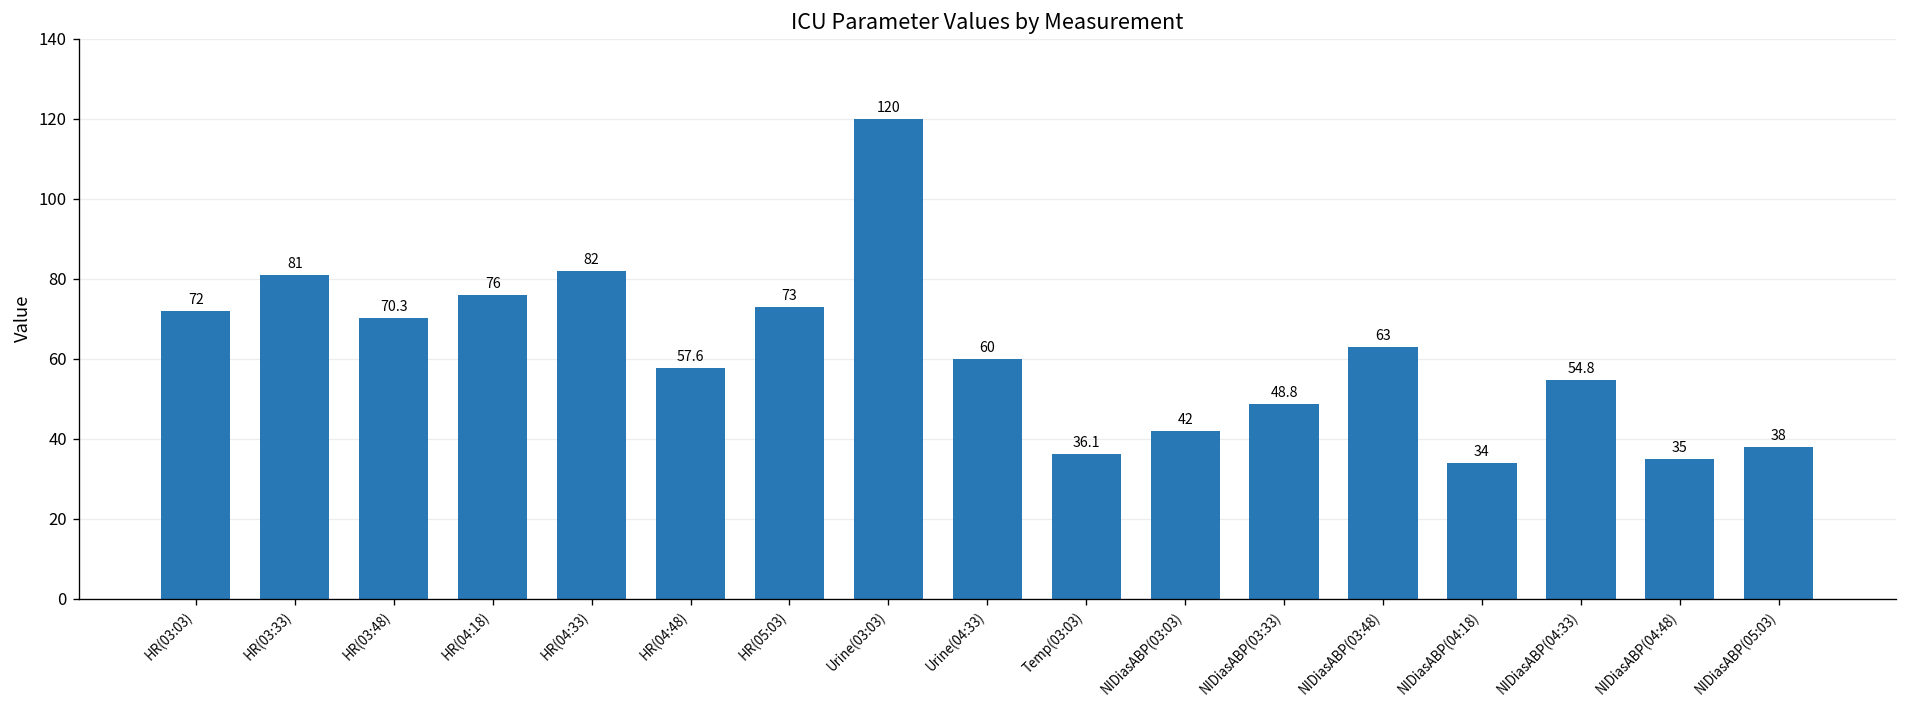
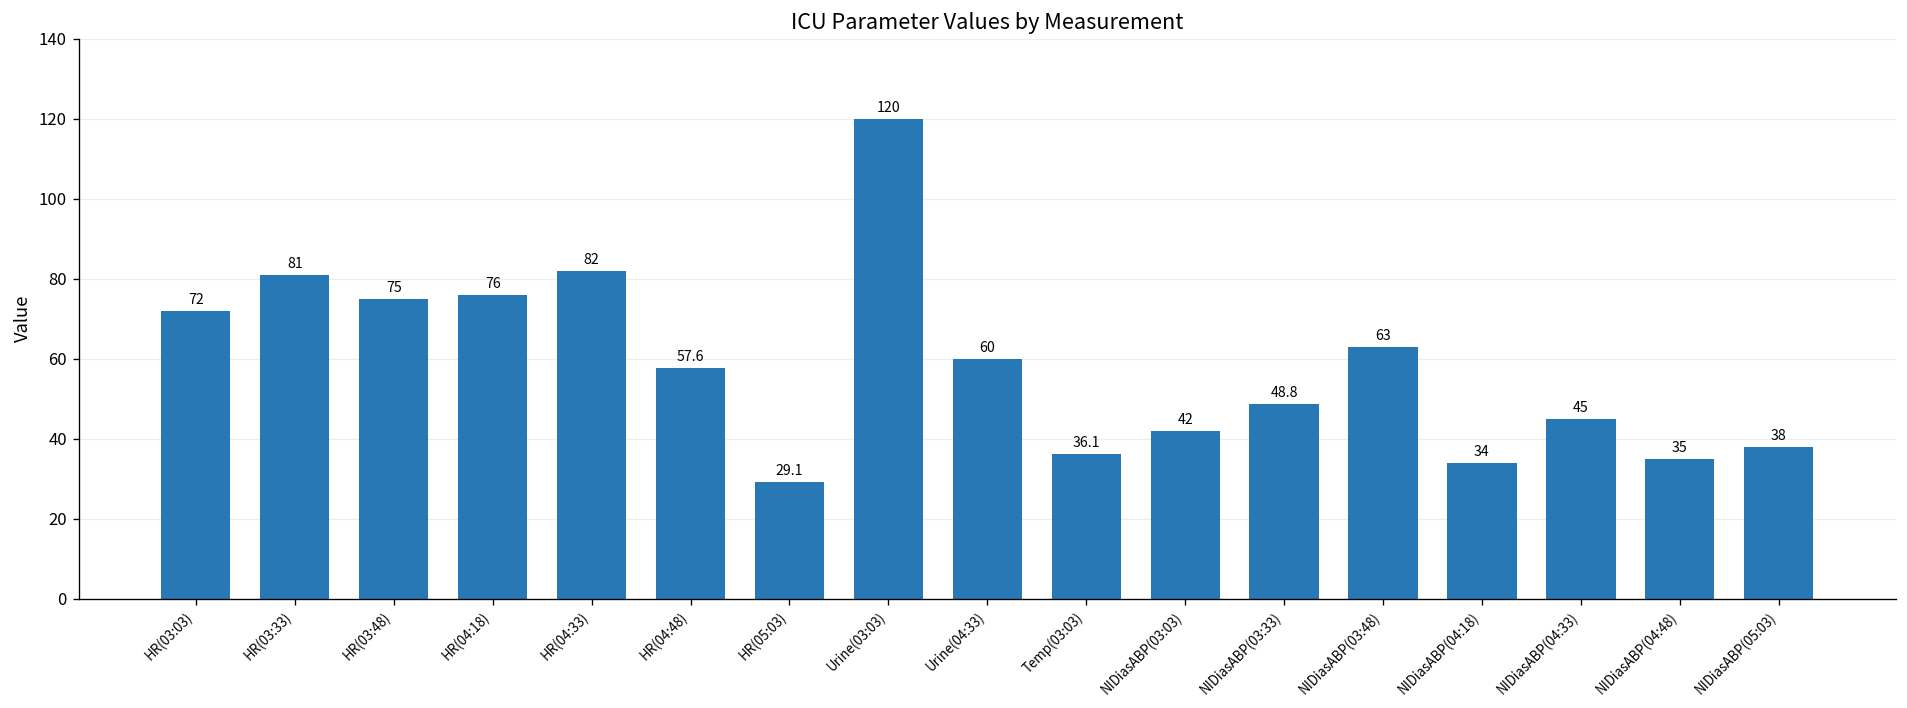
  {
    "HR(03:03)": 72,
    "HR(03:33)": 81,
-   "HR(03:48)": 70.3,
+   "HR(03:48)": 75,
    "HR(04:18)": 76,
    "HR(04:33)": 82,
    "HR(04:48)": 57.6,
-   "HR(05:03)": 73,
+   "HR(05:03)": 29.1,
    "Urine(03:03)": 120,
    "Urine(04:33)": 60,
    "Temp(03:03)": 36.1,
    "NIDiasABP(03:03)": 42,
    "NIDiasABP(03:33)": 48.8,
    "NIDiasABP(03:48)": 63,
    "NIDiasABP(04:18)": 34,
-   "NIDiasABP(04:33)": 54.8,
+   "NIDiasABP(04:33)": 45,
    "NIDiasABP(04:48)": 35,
    "NIDiasABP(05:03)": 38
  }
